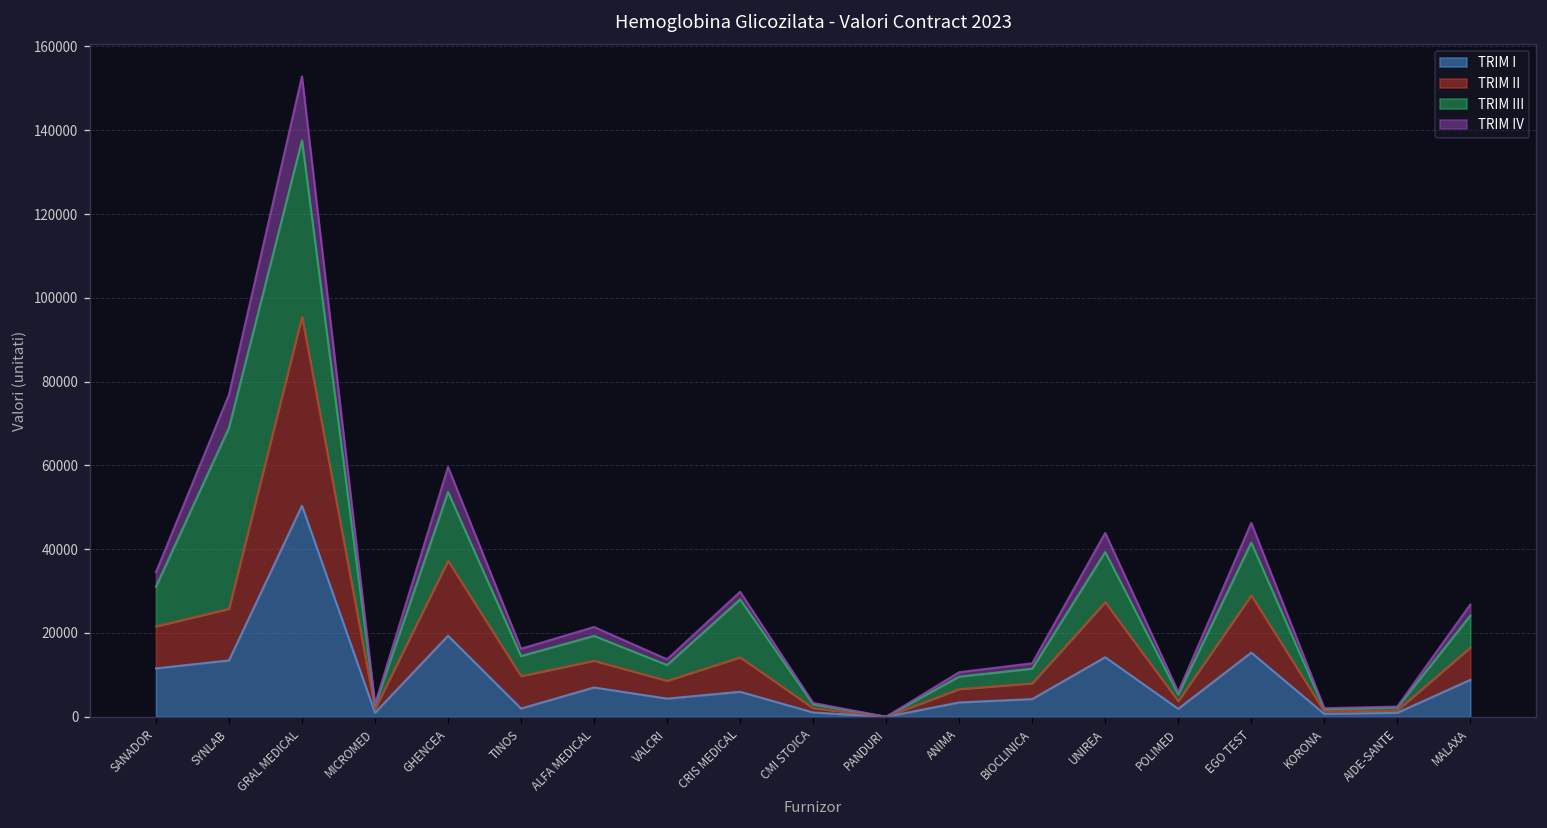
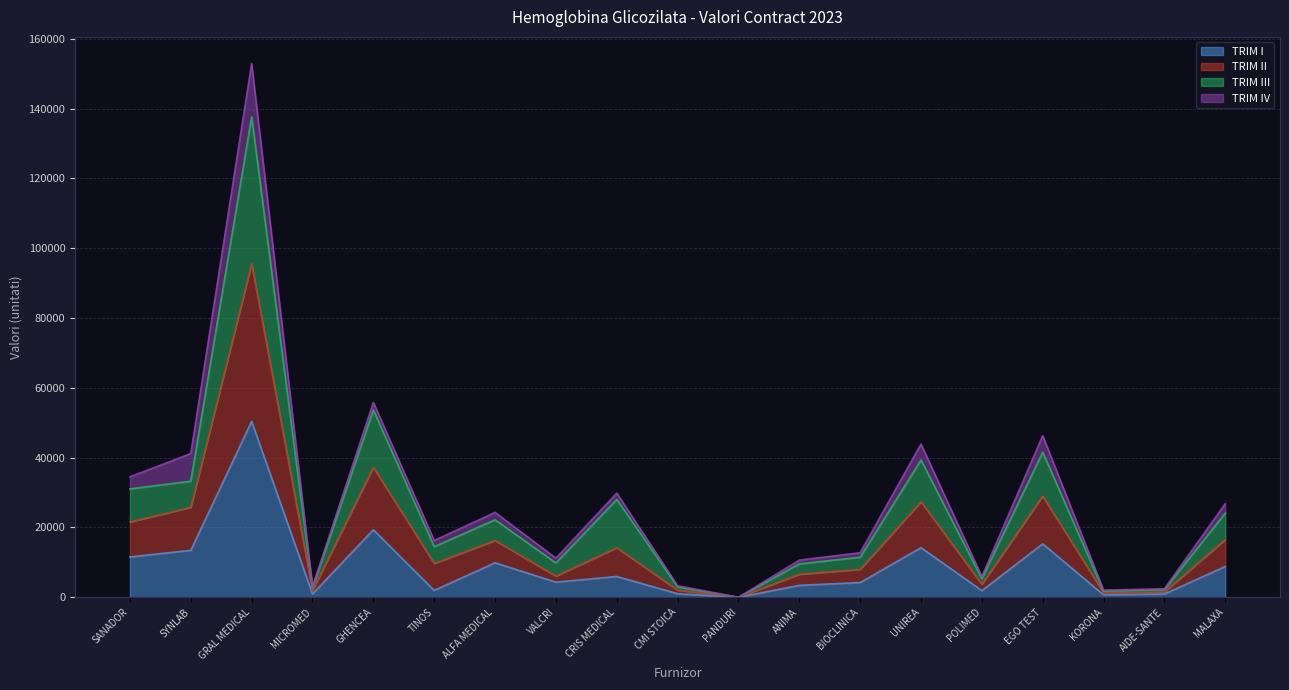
  {
    "TRIM I": {
      "SANADOR": 12000,
      "SYNLAB": 13000,
      "GRAL MEDICAL": 50000,
      "MICROMED": 1000,
      "GHENCEA": 19000,
      "TINOS": 2000,
-     "ALFA MEDICAL": 7000,
+     "ALFA MEDICAL": 10000,
      "VALCRI": 4000,
      "CRIS MEDICAL": 6000,
      "CMI STOICA": 1000,
      "ANIMA": 3000,
      "BIOCLINICA": 4000,
      "UNIREA": 14000,
      "POLIMED": 2000,
      "EGO TEST": 15000,
      "MALAXA": 9000
    },
    "TRIM II": {
      "SANADOR": 10000,
      "SYNLAB": 12000,
      "GRAL MEDICAL": 45000,
      "MICROMED": 1000,
      "GHENCEA": 18000,
      "TINOS": 8000,
      "ALFA MEDICAL": 6000,
-     "VALCRI": 4000,
+     "VALCRI": 2000,
      "CRIS MEDICAL": 8000,
      "CMI STOICA": 1000,
      "ANIMA": 3000,
      "BIOCLINICA": 4000,
      "UNIREA": 13000,
      "POLIMED": 2000,
      "EGO TEST": 14000,
      "MALAXA": 8000
    },
    "TRIM III": {
      "SANADOR": 9000,
-     "SYNLAB": 43000,
+     "SYNLAB": 7000,
      "GRAL MEDICAL": 42000,
      "GHENCEA": 16000,
      "TINOS": 5000,
      "ALFA MEDICAL": 6000,
      "VALCRI": 4000,
      "CRIS MEDICAL": 14000,
      "ANIMA": 3000,
      "BIOCLINICA": 3000,
      "UNIREA": 12000,
      "EGO TEST": 13000,
      "MALAXA": 8000
    },
    "TRIM IV": {
      "SANADOR": 3000,
      "SYNLAB": 8000,
      "GRAL MEDICAL": 15000,
-     "GHENCEA": 6000,
+     "GHENCEA": 2000,
      "TINOS": 2000,
      "ALFA MEDICAL": 2000,
      "VALCRI": 1000,
      "CRIS MEDICAL": 2000,
      "ANIMA": 1000,
      "BIOCLINICA": 1000,
      "UNIREA": 5000,
      "EGO TEST": 5000,
      "MALAXA": 3000
    }
  }
